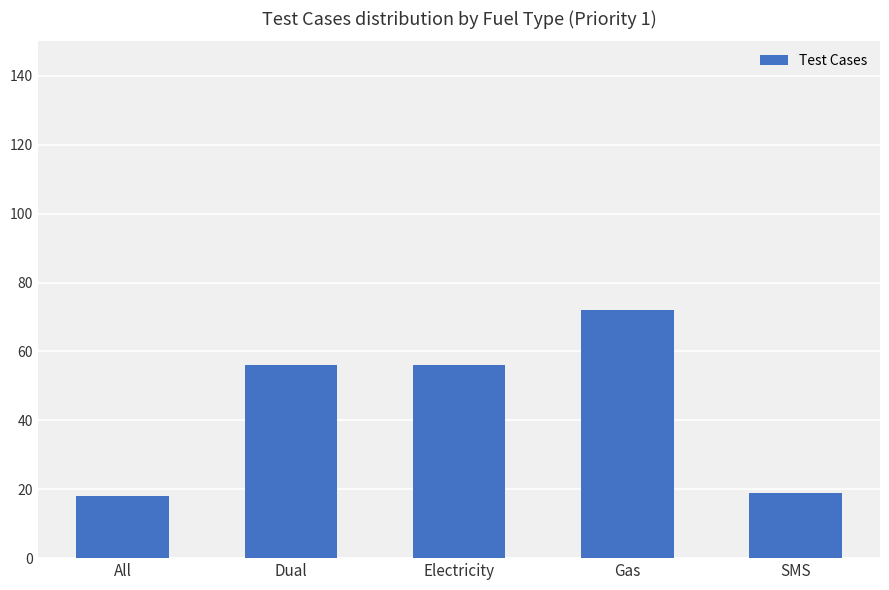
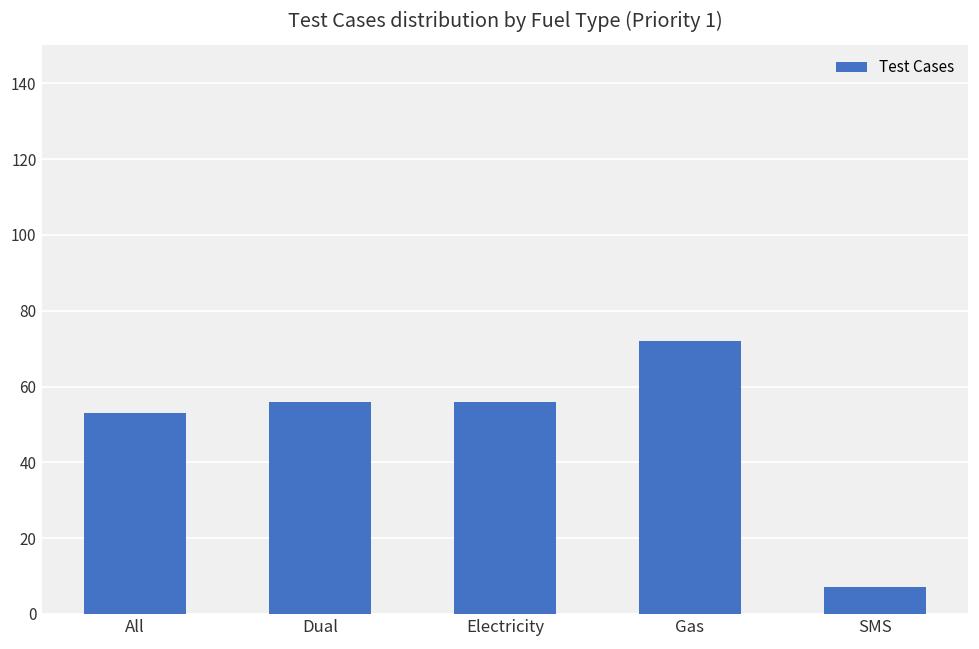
  {
-   "All": 18,
+   "All": 53,
    "Dual": 56,
    "Electricity": 56,
    "Gas": 72,
-   "SMS": 19
+   "SMS": 7
  }
